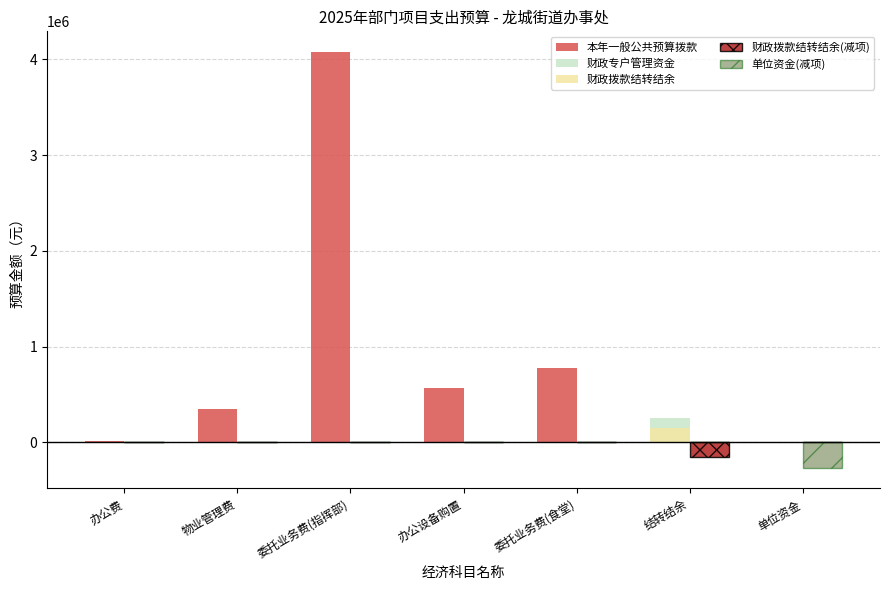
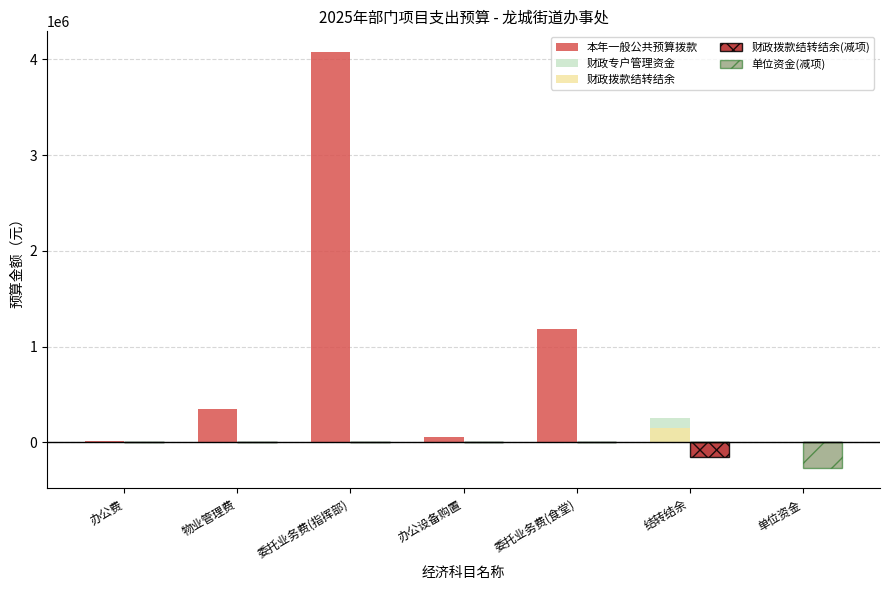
  {
    "本年一般公共预算拨款": {
      "物业管理费": 400000,
      "委托业务费(指挥部)": 4100000,
-     "办公设备购置": 600000,
-     "委托业务费(食堂)": 800000,
+     "办公设备购置": 100000,
+     "委托业务费(食堂)": 1200000,
      "结转结余": 0,
      "单位资金": 0
    },
    "财政拨款结转结余(减项)": {
      "办公费": 0,
      "物业管理费": 0,
      "委托业务费(指挥部)": 0,
      "办公设备购置": 0,
      "委托业务费(食堂)": 0,
      "结转结余": -200000,
      "单位资金": 0
    },
    "单位资金(减项)": {
      "办公费": 0,
      "物业管理费": 0,
      "委托业务费(指挥部)": 0,
      "办公设备购置": 0,
      "委托业务费(食堂)": 0,
      "结转结余": 0,
      "单位资金": -300000
    }
  }
